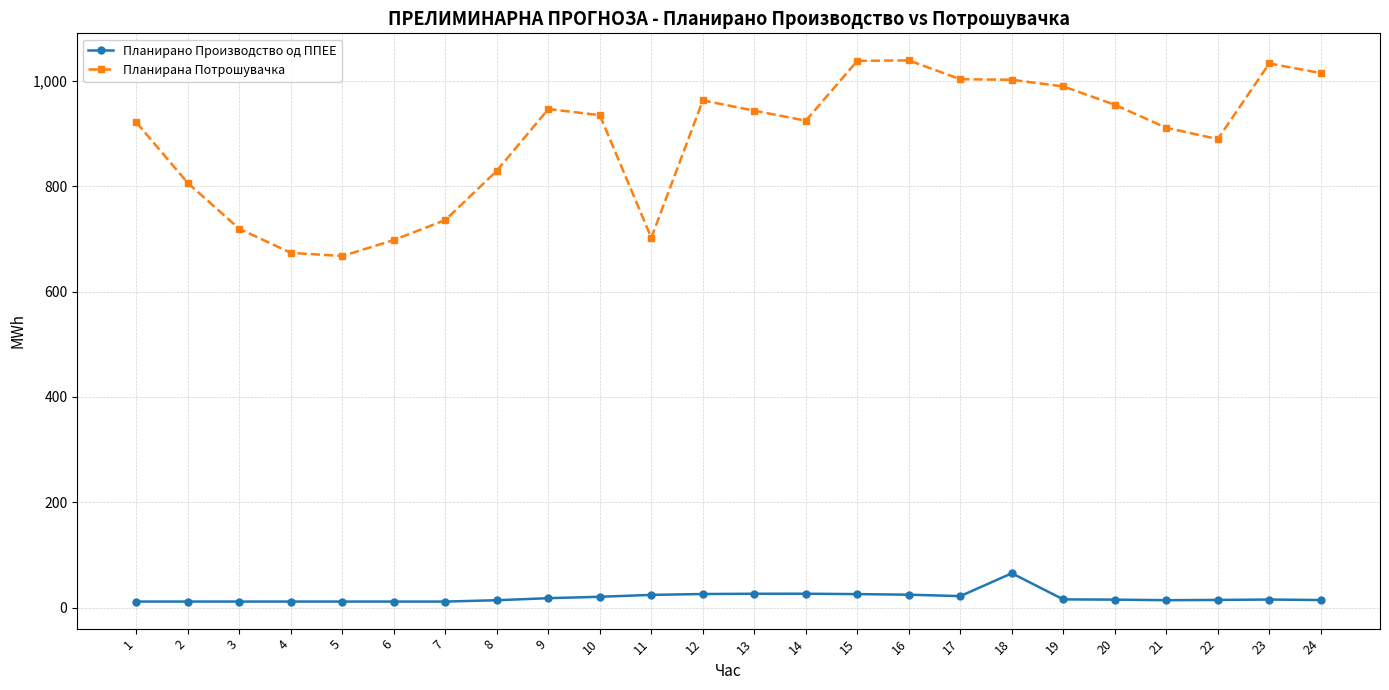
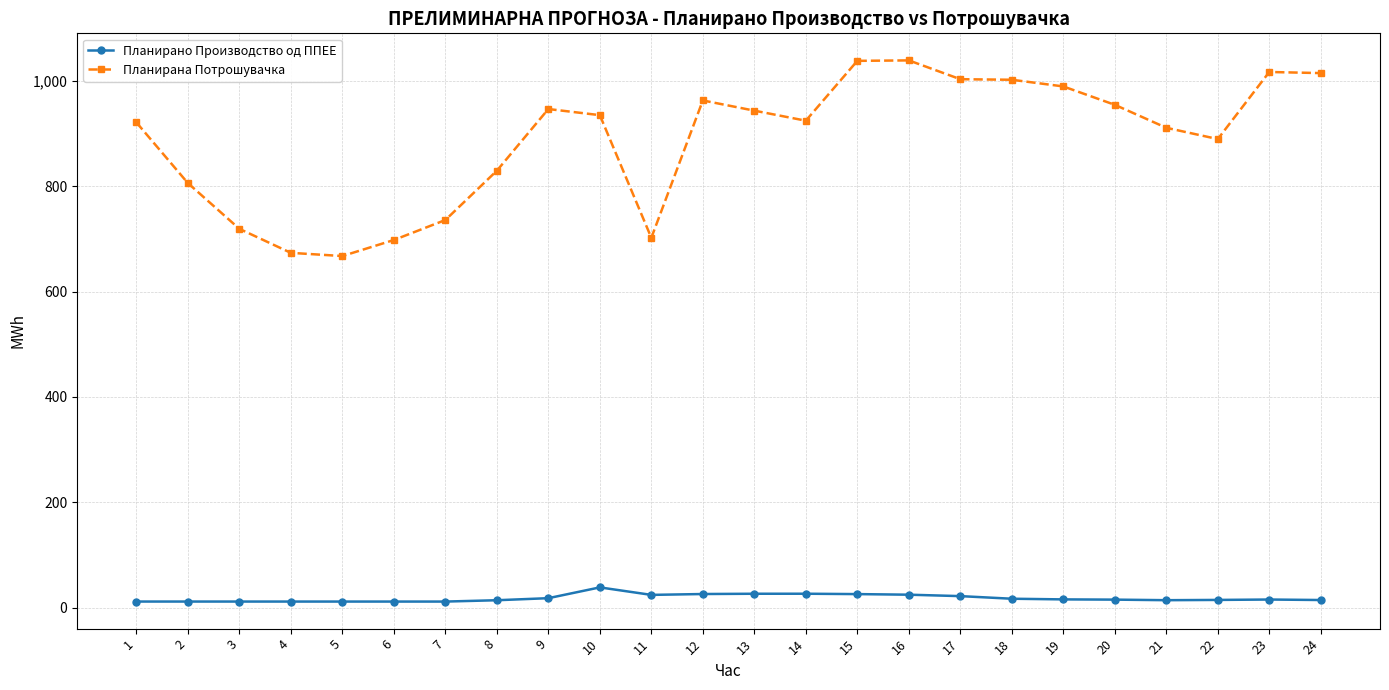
  {
    "Планирано Производство од ППЕЕ": {
      "1": "10",
      "2": "10",
      "3": "10",
      "4": "10",
      "5": "10",
      "6": "10",
      "7": "10",
      "8": "10",
      "9": "20",
-     "10": "20",
+     "10": "40",
      "11": "20",
      "12": "30",
      "13": "30",
      "14": "30",
      "15": "30",
      "16": "20",
      "17": "20",
-     "18": "70",
+     "18": "20",
      "19": "20",
      "20": "20",
      "21": "10",
      "22": "10",
      "23": "20",
      "24": "10"
    },
    "Планирана Потрошувачка": {
      "1": "920",
      "2": "810",
      "3": "720",
      "4": "670",
      "5": "670",
      "6": "700",
      "7": "740",
      "8": "830",
      "9": "950",
      "10": "940",
      "11": "700",
      "12": "960",
      "13": "940",
      "14": "920",
      "15": "1,040",
      "16": "1,040",
      "17": "1,000",
      "18": "1,000",
      "19": "990",
      "20": "950",
      "21": "910",
      "22": "890",
-     "23": "1,030",
+     "23": "1,020",
      "24": "1,010"
    }
  }
